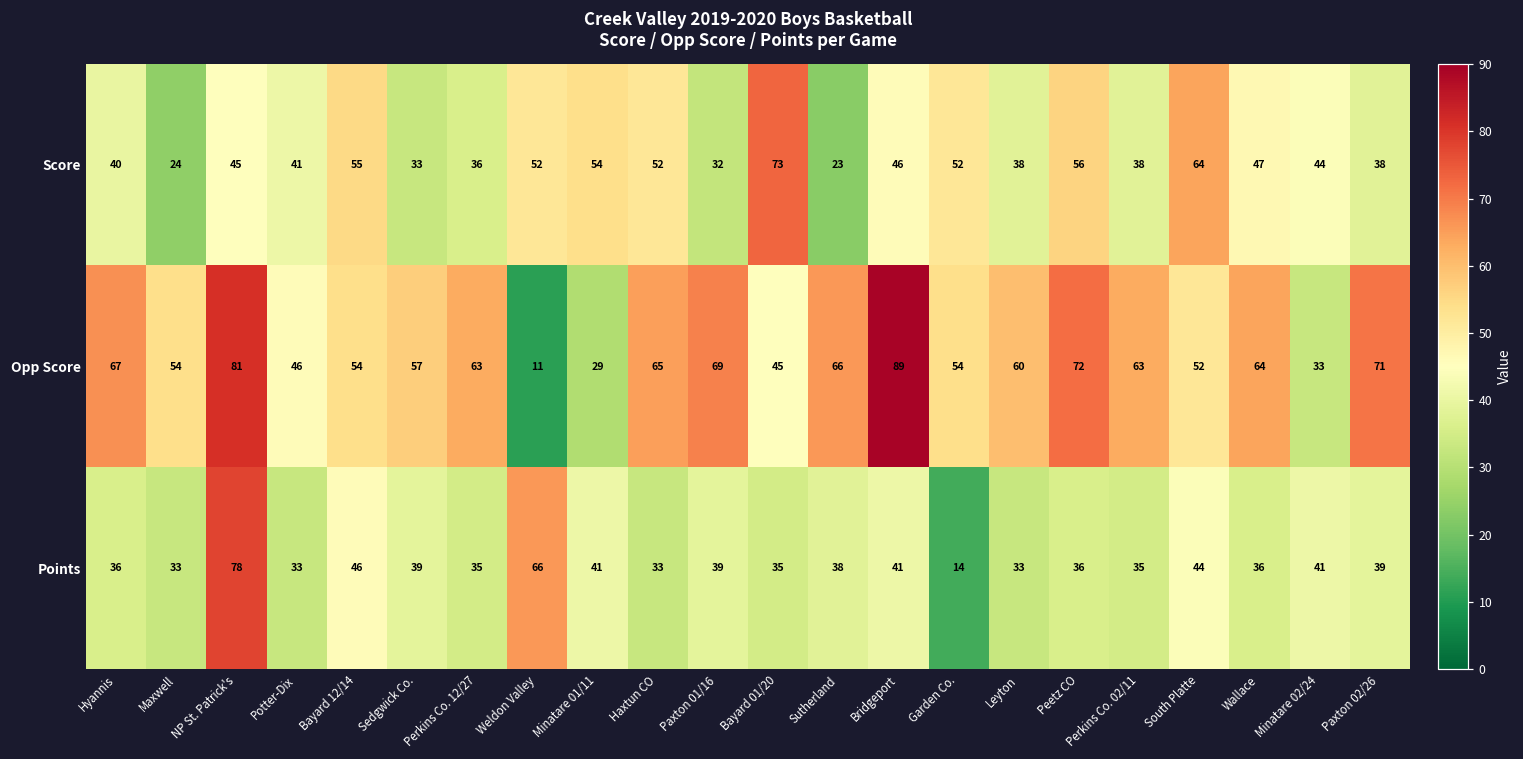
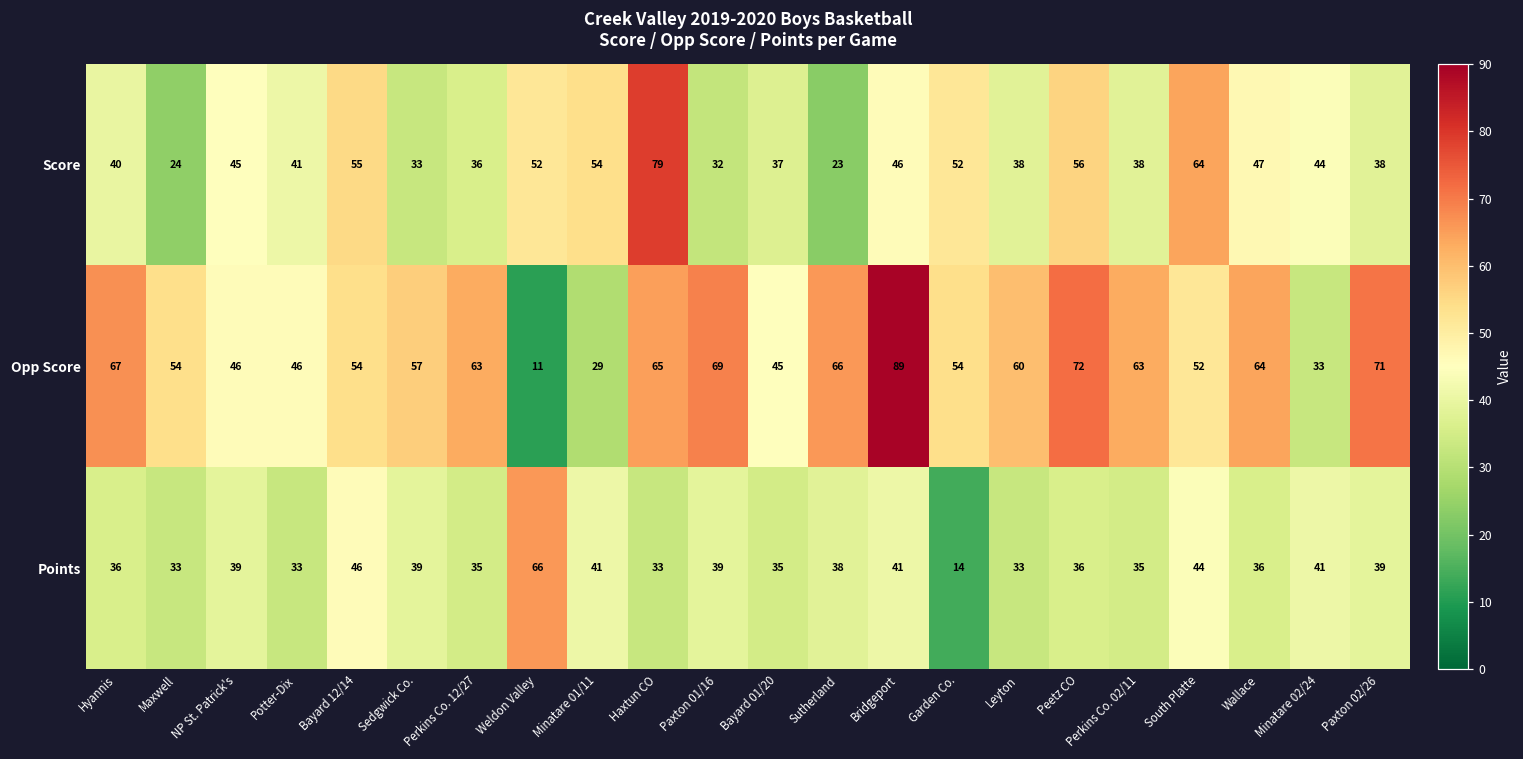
  {
    "Score": {
      "Hyannis": 40,
      "Maxwell": 24,
      "NP St. Patrick's": 45,
      "Potter-Dix": 41,
      "Bayard 12/14": 55,
      "Sedgwick Co.": 33,
      "Perkins Co. 12/27": 36,
      "Weldon Valley": 52,
      "Minatare 01/11": 54,
-     "Haxtun CO": 52,
+     "Haxtun CO": 79,
      "Paxton 01/16": 32,
-     "Bayard 01/20": 73,
+     "Bayard 01/20": 37,
      "Sutherland": 23,
      "Bridgeport": 46,
      "Garden Co.": 52,
      "Leyton": 38,
      "Peetz CO": 56,
      "Perkins Co. 02/11": 38,
      "South Platte": 64,
      "Wallace": 47,
      "Minatare 02/24": 44,
      "Paxton 02/26": 38
    },
    "Opp Score": {
      "Hyannis": 67,
      "Maxwell": 54,
-     "NP St. Patrick's": 81,
+     "NP St. Patrick's": 46,
      "Potter-Dix": 46,
      "Bayard 12/14": 54,
      "Sedgwick Co.": 57,
      "Perkins Co. 12/27": 63,
      "Weldon Valley": 11,
      "Minatare 01/11": 29,
      "Haxtun CO": 65,
      "Paxton 01/16": 69,
      "Bayard 01/20": 45,
      "Sutherland": 66,
      "Bridgeport": 89,
      "Garden Co.": 54,
      "Leyton": 60,
      "Peetz CO": 72,
      "Perkins Co. 02/11": 63,
      "South Platte": 52,
      "Wallace": 64,
      "Minatare 02/24": 33,
      "Paxton 02/26": 71
    },
    "Points": {
      "Hyannis": 36,
      "Maxwell": 33,
-     "NP St. Patrick's": 78,
+     "NP St. Patrick's": 39,
      "Potter-Dix": 33,
      "Bayard 12/14": 46,
      "Sedgwick Co.": 39,
      "Perkins Co. 12/27": 35,
      "Weldon Valley": 66,
      "Minatare 01/11": 41,
      "Haxtun CO": 33,
      "Paxton 01/16": 39,
      "Bayard 01/20": 35,
      "Sutherland": 38,
      "Bridgeport": 41,
      "Garden Co.": 14,
      "Leyton": 33,
      "Peetz CO": 36,
      "Perkins Co. 02/11": 35,
      "South Platte": 44,
      "Wallace": 36,
      "Minatare 02/24": 41,
      "Paxton 02/26": 39
    }
  }
